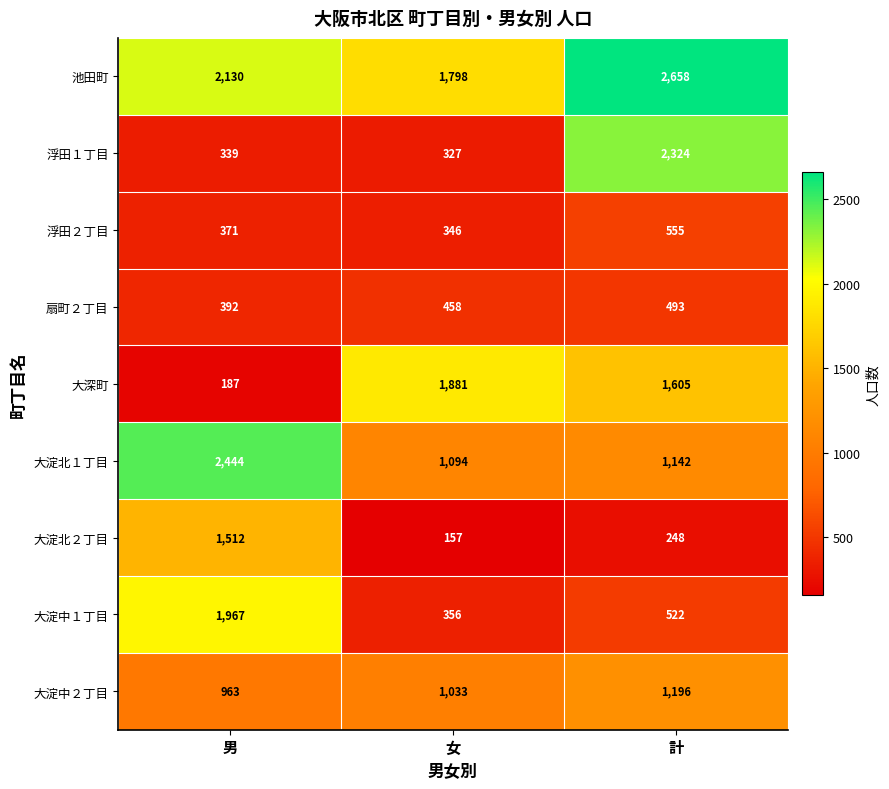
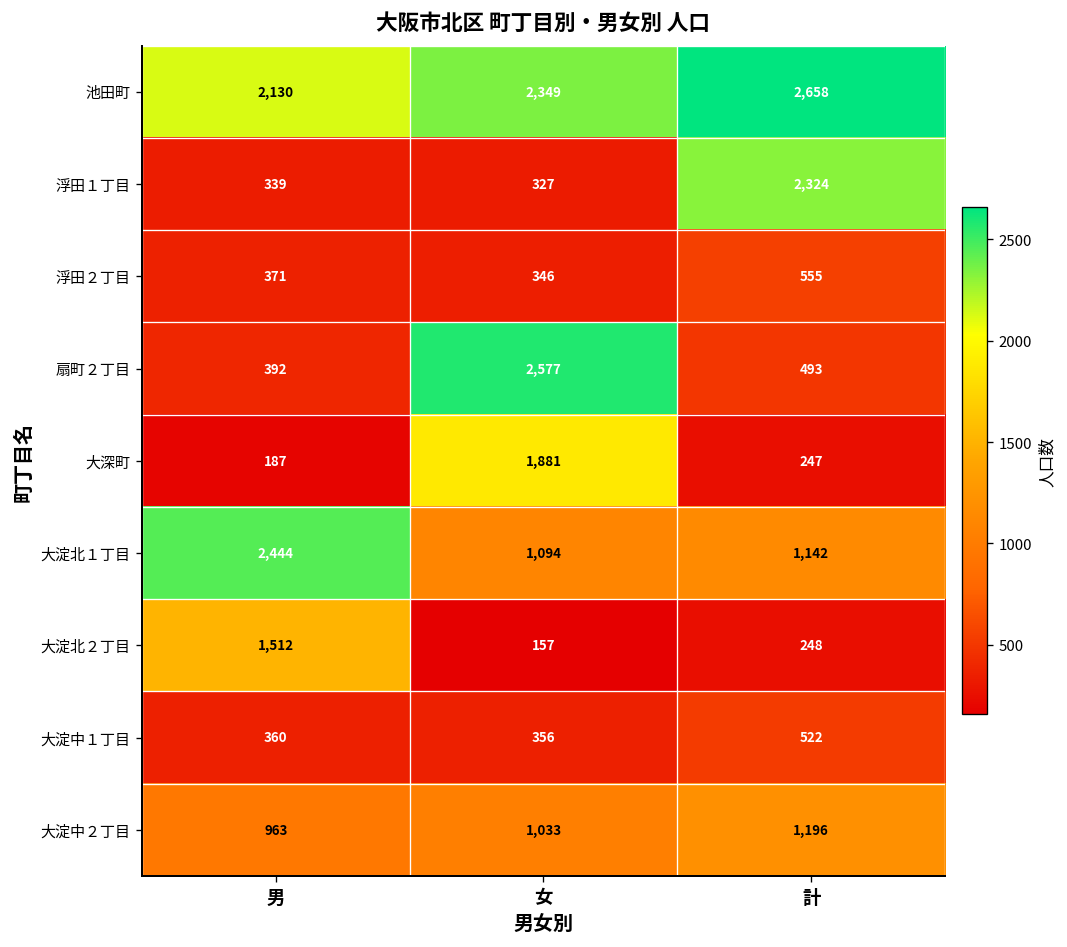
  {
    "池田町": {
      "男": "2,130",
-     "女": "1,798",
+     "女": "2,349",
      "計": "2,658"
    },
    "浮田１丁目": {
      "男": "339",
      "女": "327",
      "計": "2,324"
    },
    "浮田２丁目": {
      "男": "371",
      "女": "346",
      "計": "555"
    },
    "扇町２丁目": {
      "男": "392",
-     "女": "458",
+     "女": "2,577",
      "計": "493"
    },
    "大深町": {
      "男": "187",
      "女": "1,881",
-     "計": "1,605"
+     "計": "247"
    },
    "大淀北１丁目": {
      "男": "2,444",
      "女": "1,094",
      "計": "1,142"
    },
    "大淀北２丁目": {
      "男": "1,512",
      "女": "157",
      "計": "248"
    },
    "大淀中１丁目": {
-     "男": "1,967",
+     "男": "360",
      "女": "356",
      "計": "522"
    },
    "大淀中２丁目": {
      "男": "963",
      "女": "1,033",
      "計": "1,196"
    }
  }
